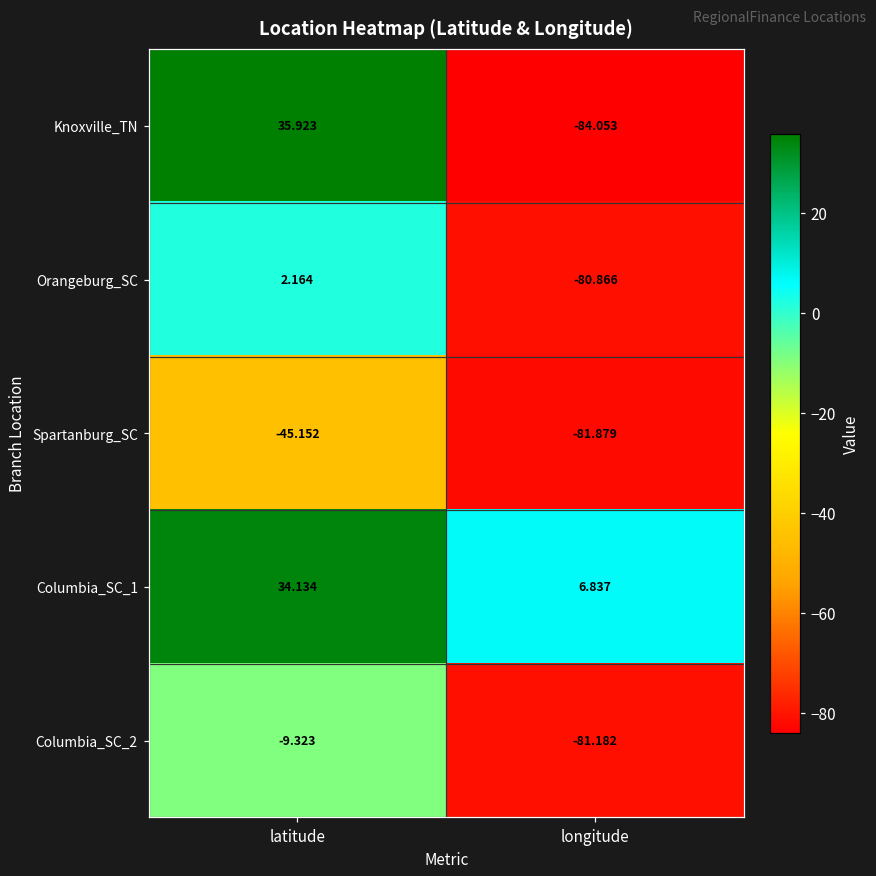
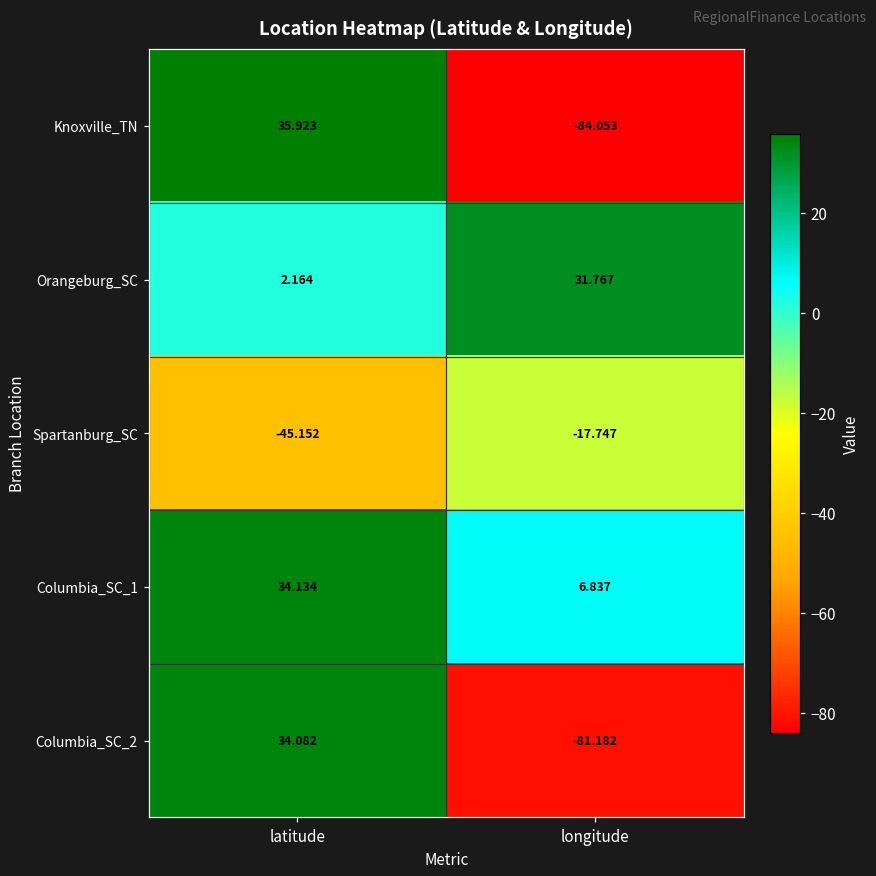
  {
    "Knoxville_TN": {
      "latitude": 35.923,
      "longitude": -84.053
    },
    "Orangeburg_SC": {
      "latitude": 2.164,
-     "longitude": -80.866
+     "longitude": 31.767
    },
    "Spartanburg_SC": {
      "latitude": -45.152,
-     "longitude": -81.879
+     "longitude": -17.747
    },
    "Columbia_SC_1": {
      "latitude": 34.134,
      "longitude": 6.837
    },
    "Columbia_SC_2": {
-     "latitude": -9.323,
+     "latitude": 34.082,
      "longitude": -81.182
    }
  }
